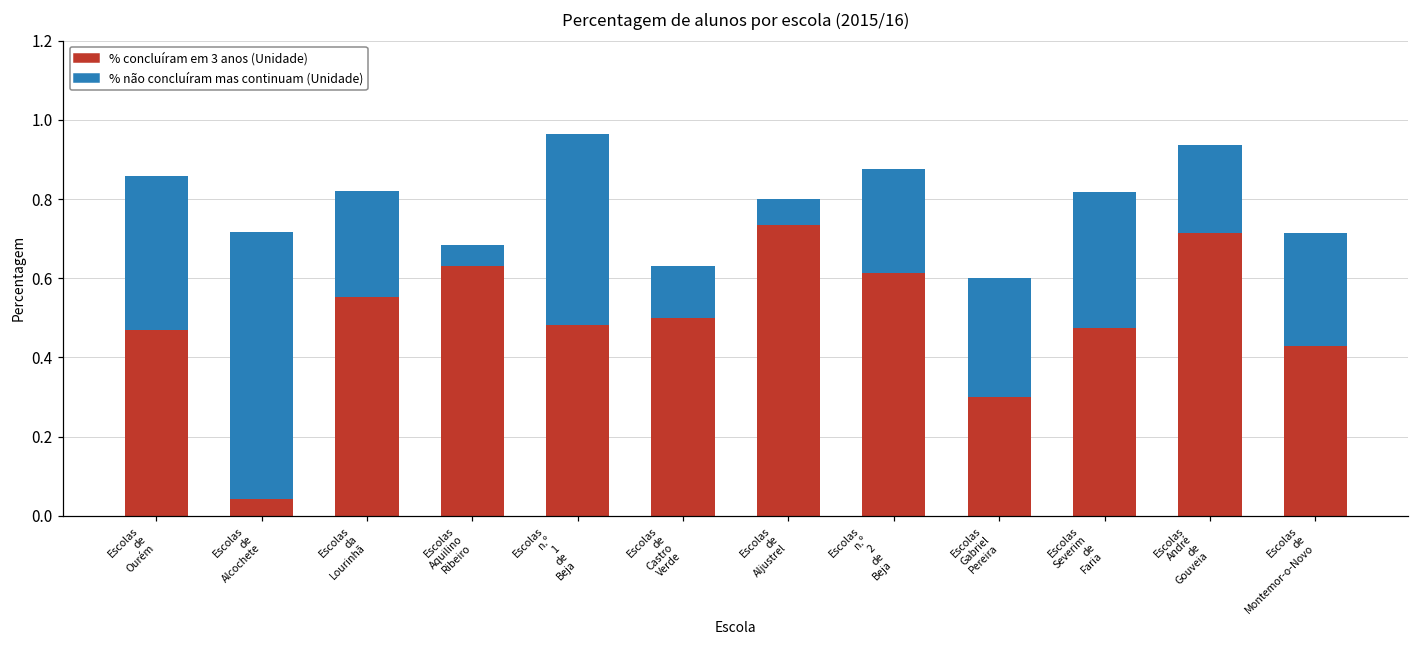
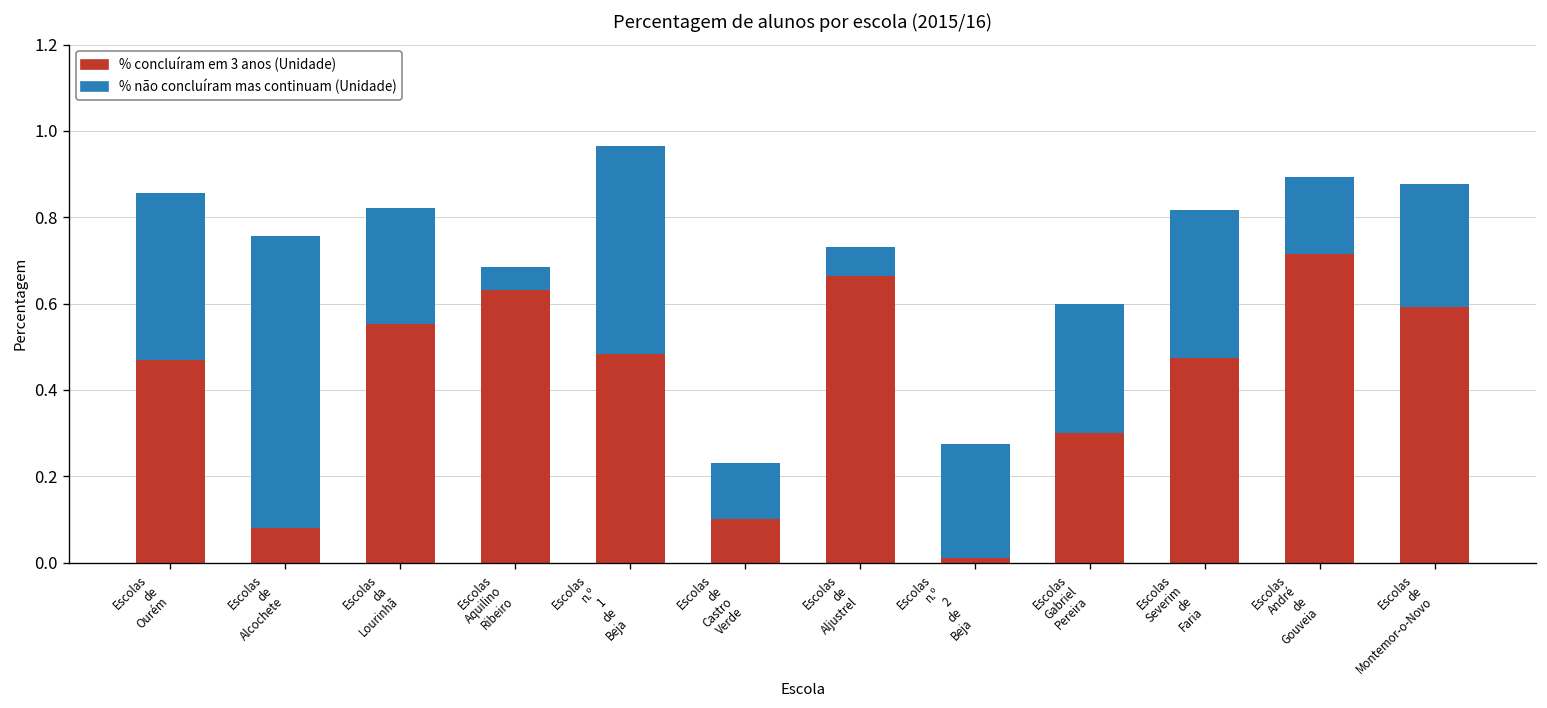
  {
    "% concluíram em 3 anos (Unidade)": {
      "Escolas de Ourém": 0.47,
-     "Escolas de Alcochete": 0.04,
+     "Escolas de Alcochete": 0.08,
      "Escolas da Lourinhã": 0.55,
      "Escolas Aquilino Ribeiro": 0.63,
      "Escolas n.º 1 de Beja": 0.48,
-     "Escolas de Castro Verde": 0.5,
-     "Escolas de Aljustrel": 0.73,
-     "Escolas n.º 2 de Beja": 0.61,
+     "Escolas de Castro Verde": 0.1,
+     "Escolas de Aljustrel": 0.66,
+     "Escolas n.º 2 de Beja": 0.01,
      "Escolas Gabriel Pereira": 0.30,
      "Escolas Severim de Faria": 0.47,
      "Escolas André de Gouveia": 0.71,
-     "Escolas de Montemor-o-Novo": 0.43
+     "Escolas de Montemor-o-Novo": 0.59
    },
    "% não concluíram mas continuam (Unidade)": {
      "Escolas de Ourém": 0.39,
      "Escolas de Alcochete": 0.68,
      "Escolas da Lourinhã": 0.27,
      "Escolas Aquilino Ribeiro": 0.05,
      "Escolas n.º 1 de Beja": 0.48,
      "Escolas de Castro Verde": 0.13,
      "Escolas de Aljustrel": 0.07,
      "Escolas n.º 2 de Beja": 0.26,
      "Escolas Gabriel Pereira": 0.30,
      "Escolas Severim de Faria": 0.34,
-     "Escolas André de Gouveia": 0.22,
+     "Escolas André de Gouveia": 0.18,
      "Escolas de Montemor-o-Novo": 0.29
    }
  }
